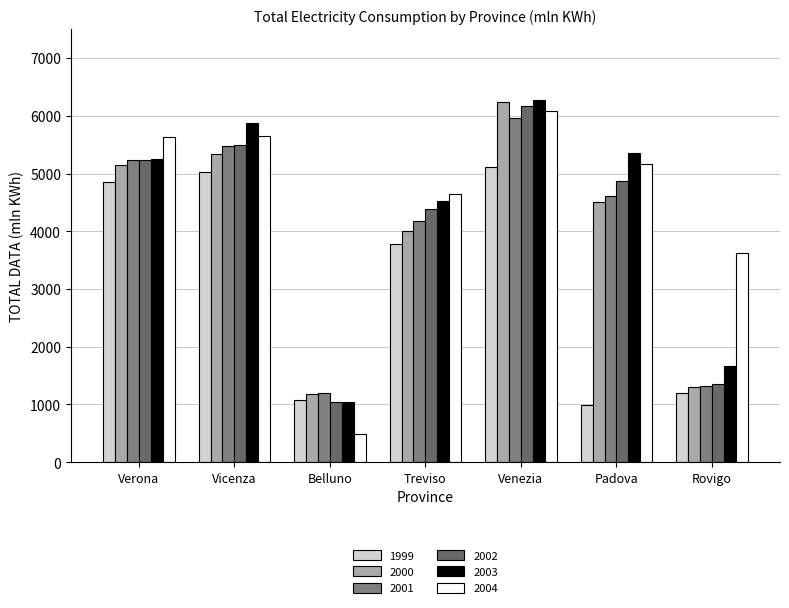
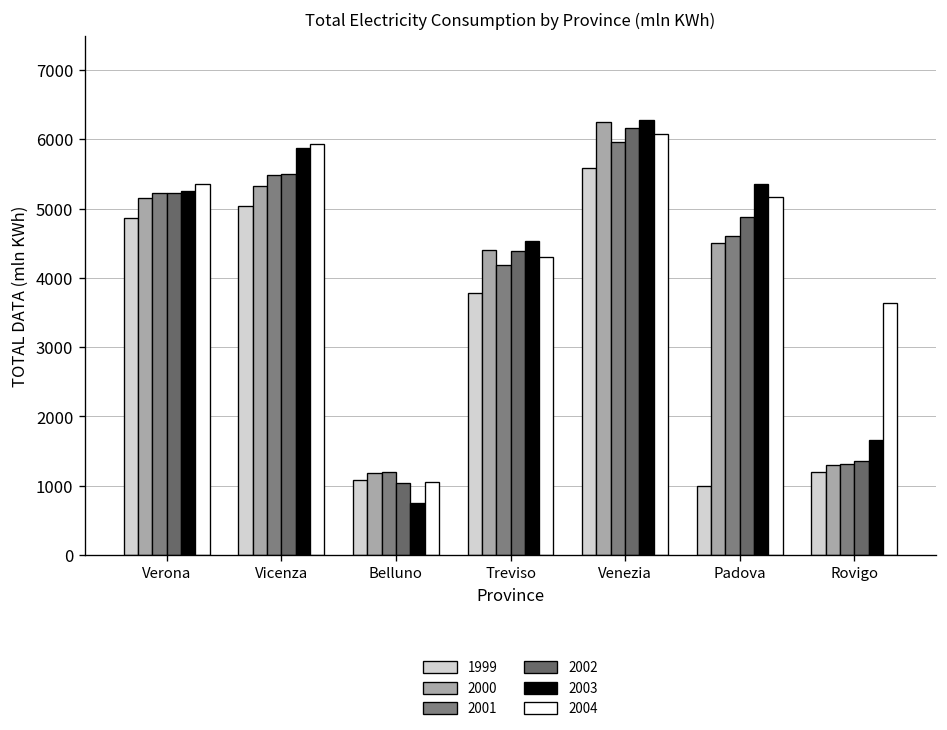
  {
    "1999": {
      "Verona": 4900,
      "Vicenza": 5000,
      "Belluno": 1100,
      "Treviso": 3800,
-     "Venezia": 5100,
+     "Venezia": 5600,
      "Padova": 1000,
      "Rovigo": 1200
    },
    "2000": {
      "Verona": 5200,
      "Vicenza": 5300,
      "Belluno": 1200,
-     "Treviso": 4000,
+     "Treviso": 4400,
      "Venezia": 6200,
      "Padova": 4500,
      "Rovigo": 1300
    },
    "2003": {
      "Verona": 5300,
      "Vicenza": 5900,
-     "Belluno": 1000,
+     "Belluno": 800,
      "Treviso": 4500,
      "Venezia": 6300,
      "Padova": 5400,
      "Rovigo": 1700
    },
    "2004": {
-     "Verona": 5600,
-     "Vicenza": 5600,
-     "Belluno": 500,
-     "Treviso": 4700,
+     "Verona": 5400,
+     "Vicenza": 5900,
+     "Belluno": 1100,
+     "Treviso": 4300,
      "Venezia": 6100,
      "Padova": 5200,
      "Rovigo": 3600
    }
  }
